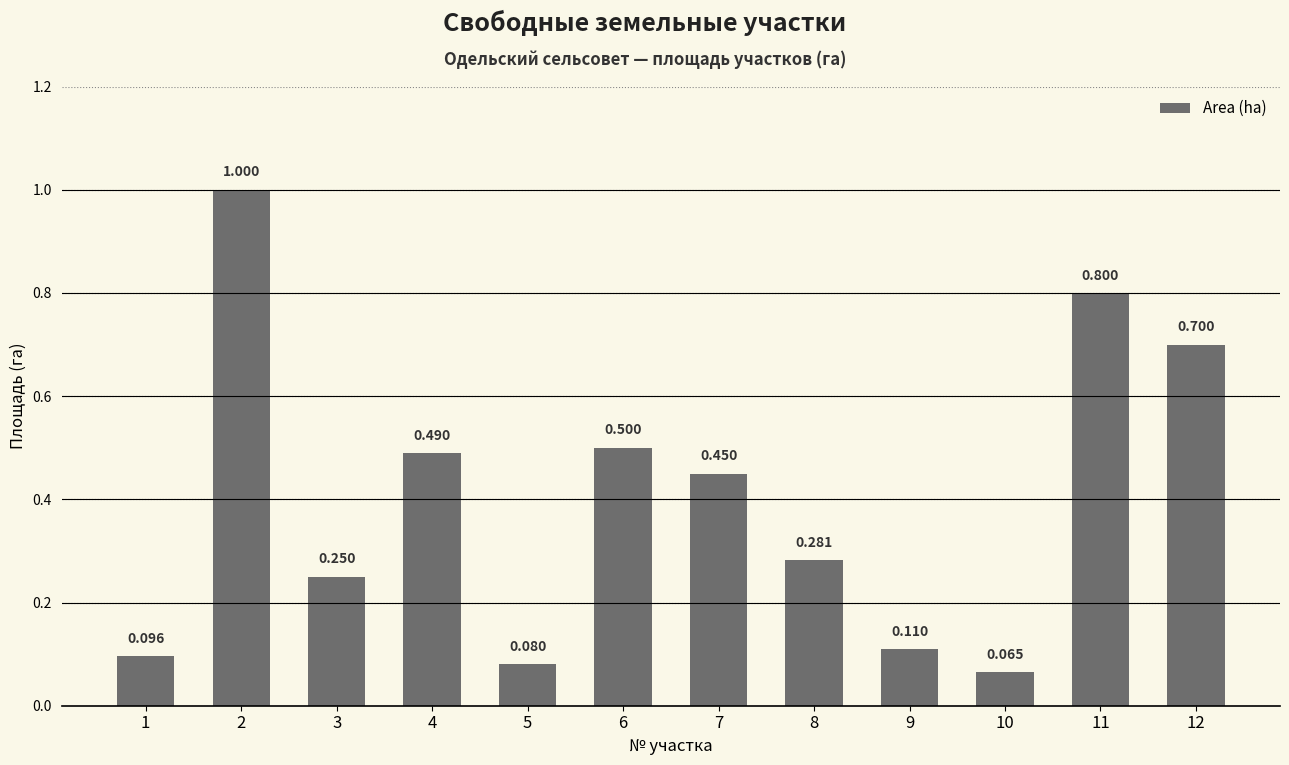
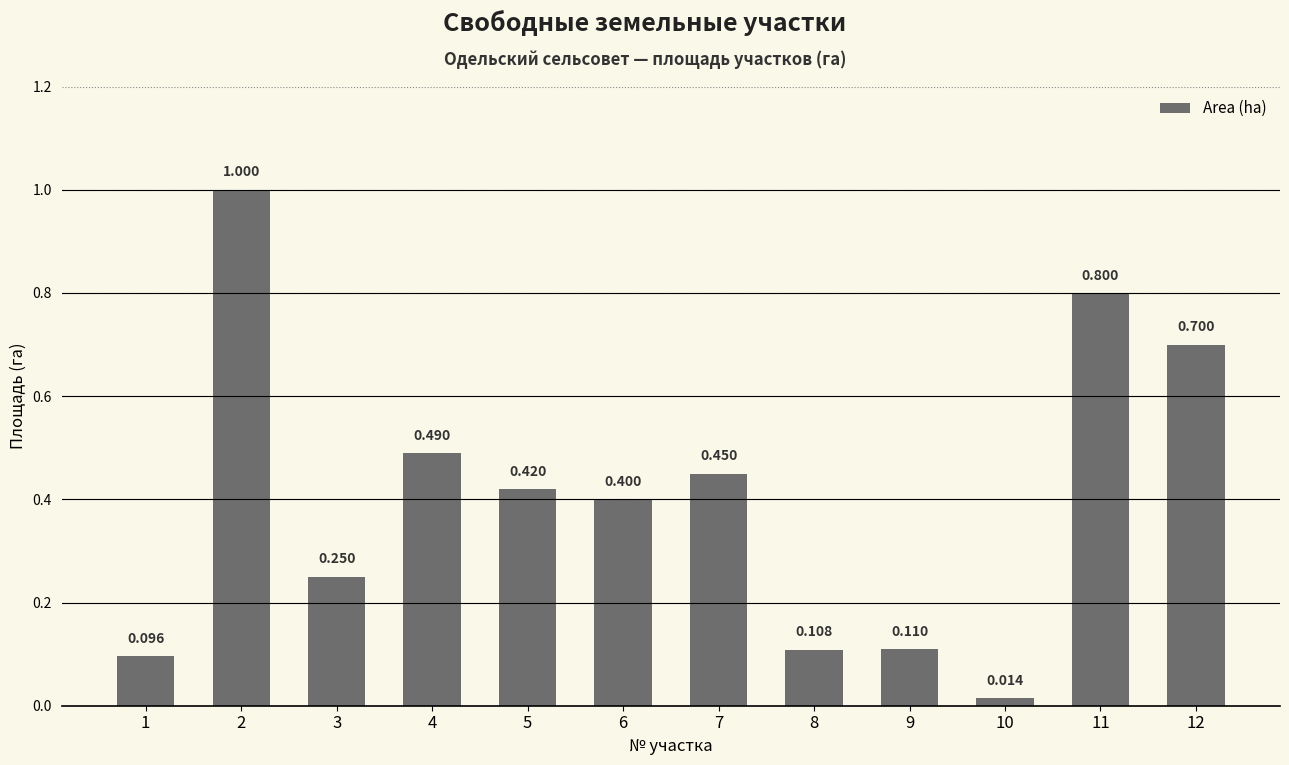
  {
    "1": 0.096,
    "2": 1.000,
    "3": 0.250,
    "4": 0.490,
-   "5": 0.080,
-   "6": 0.500,
+   "5": 0.420,
+   "6": 0.400,
    "7": 0.450,
-   "8": 0.281,
+   "8": 0.108,
    "9": 0.110,
-   "10": 0.065,
+   "10": 0.014,
    "11": 0.800,
    "12": 0.700
  }
